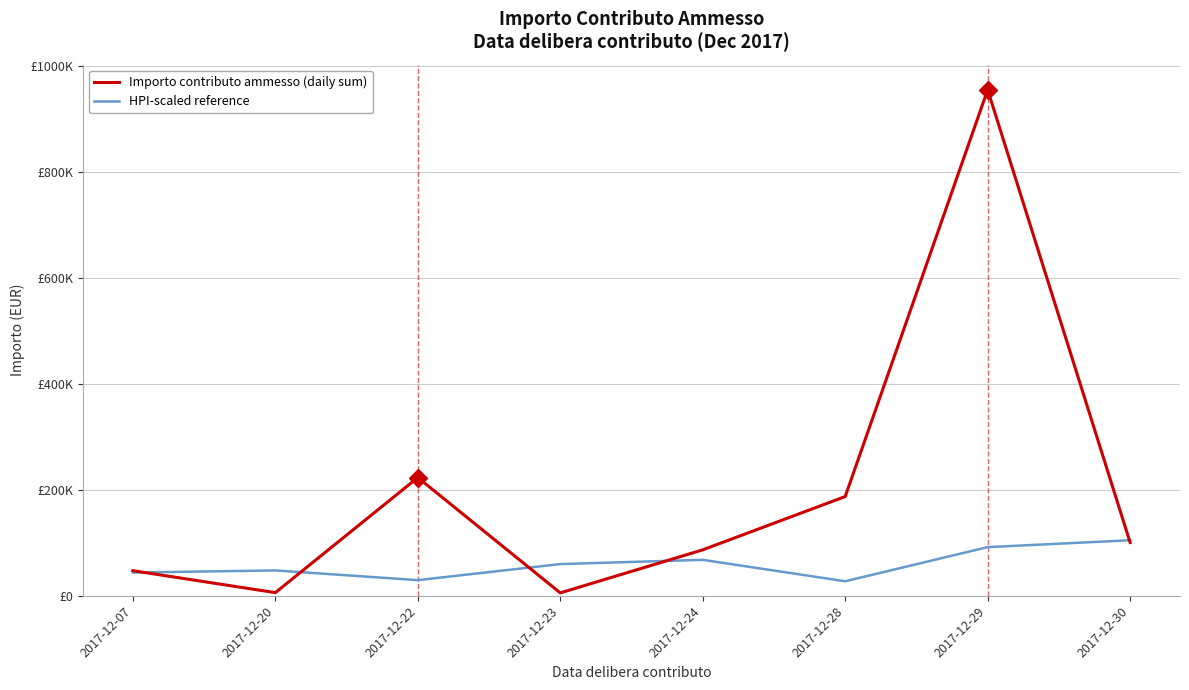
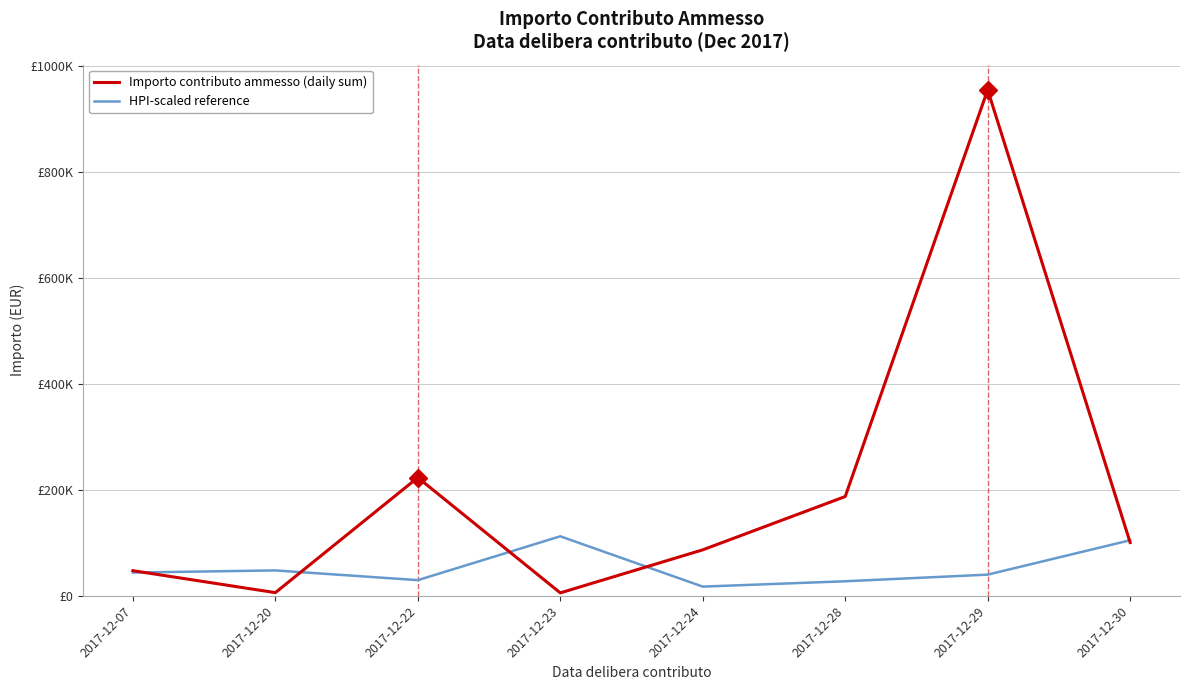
  {
    "HPI-scaled reference": {
      "2017-12-20": "£50000",
      "2017-12-22": "£30000",
-     "2017-12-23": "£60000",
-     "2017-12-24": "£70000",
+     "2017-12-23": "£110000",
+     "2017-12-24": "£20000",
      "2017-12-28": "£30000",
-     "2017-12-29": "£90000"
+     "2017-12-29": "£40000"
    }
  }
